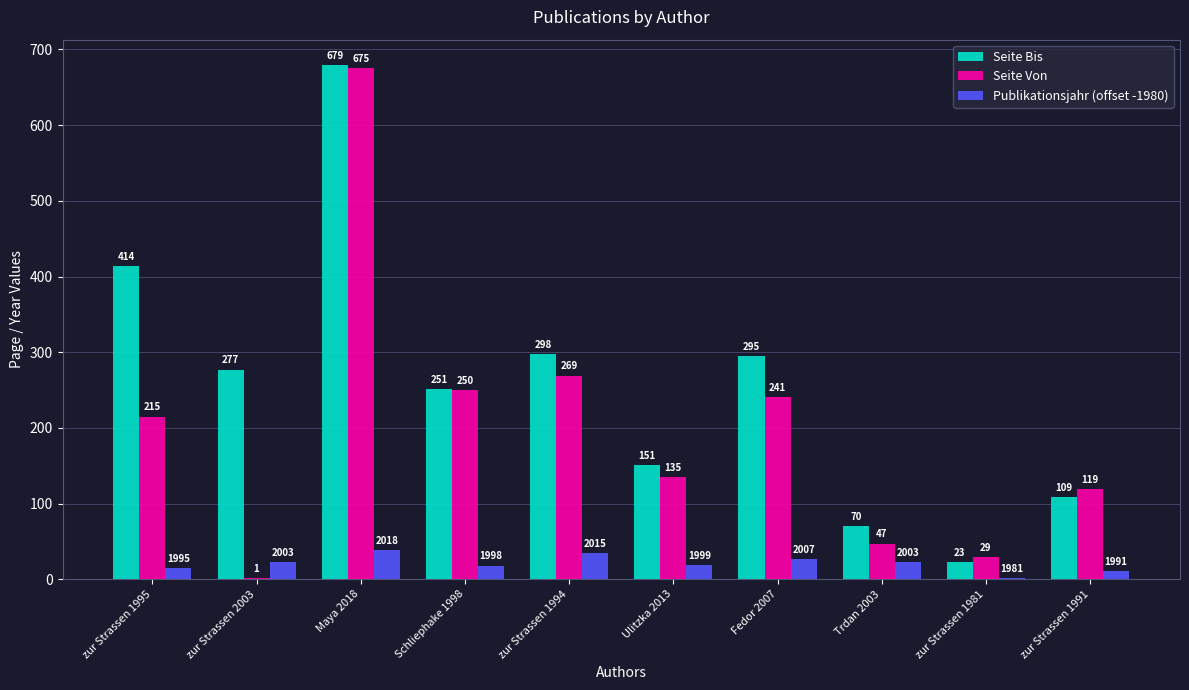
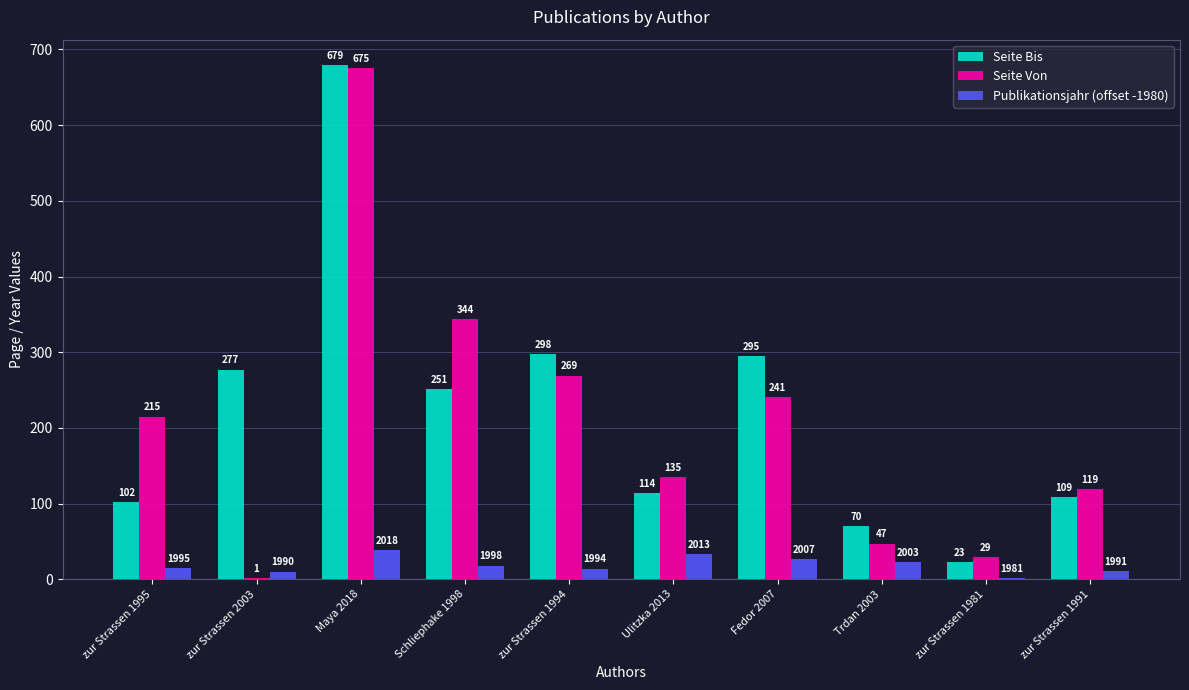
  {
    "Seite Bis": {
-     "zur Strassen 1995": 414,
+     "zur Strassen 1995": 102,
      "zur Strassen 2003": 277,
      "Maya 2018": 679,
      "Schliephake 1998": 251,
      "zur Strassen 1994": 298,
-     "Ulitzka 2013": 151,
+     "Ulitzka 2013": 114,
      "Fedor 2007": 295,
      "Trdan 2003": 70,
      "zur Strassen 1981": 23,
      "zur Strassen 1991": 109
    },
    "Seite Von": {
      "zur Strassen 1995": 215,
      "zur Strassen 2003": 1,
      "Maya 2018": 675,
-     "Schliephake 1998": 250,
+     "Schliephake 1998": 344,
      "zur Strassen 1994": 269,
      "Ulitzka 2013": 135,
      "Fedor 2007": 241,
      "Trdan 2003": 47,
      "zur Strassen 1981": 29,
      "zur Strassen 1991": 119
    },
    "Publikationsjahr (offset -1980)": {
-     "zur Strassen 2003": 2003,
-     "zur Strassen 1994": 2015,
-     "Ulitzka 2013": 1999
+     "zur Strassen 2003": 1990,
+     "zur Strassen 1994": 1994,
+     "Ulitzka 2013": 2013
    }
  }
